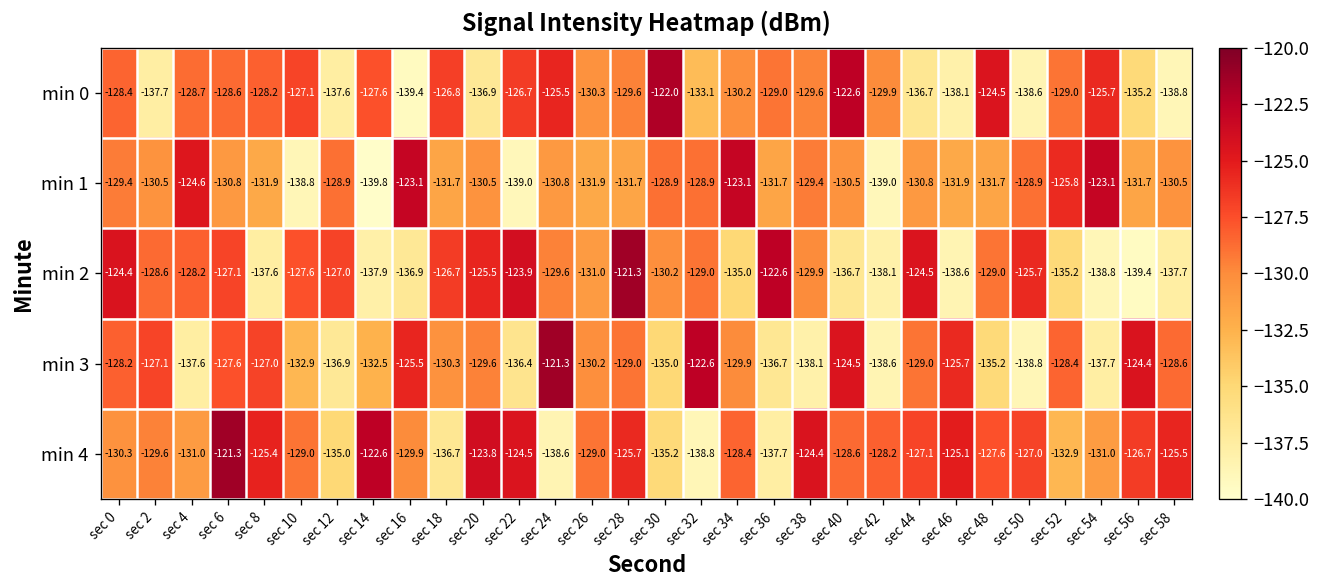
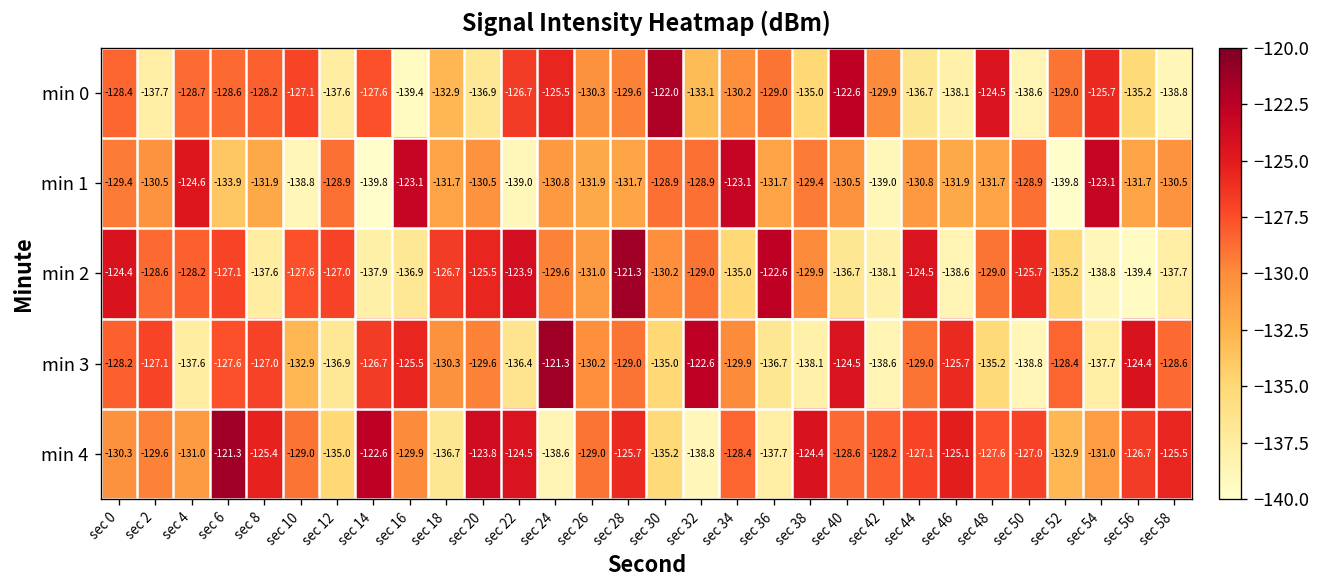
  {
    "min 0": {
      "sec 0": -128.4,
      "sec 2": -137.7,
      "sec 4": -128.7,
      "sec 6": -128.6,
      "sec 8": -128.2,
      "sec 10": -127.1,
      "sec 12": -137.6,
      "sec 14": -127.6,
      "sec 16": -139.4,
-     "sec 18": -126.8,
+     "sec 18": -132.9,
      "sec 20": -136.9,
      "sec 22": -126.7,
      "sec 24": -125.5,
      "sec 26": -130.3,
      "sec 28": -129.6,
      "sec 30": -122.0,
      "sec 32": -133.1,
      "sec 34": -130.2,
      "sec 36": -129.0,
-     "sec 38": -129.6,
+     "sec 38": -135.0,
      "sec 40": -122.6,
      "sec 42": -129.9,
      "sec 44": -136.7,
      "sec 46": -138.1,
      "sec 48": -124.5,
      "sec 50": -138.6,
      "sec 52": -129.0,
      "sec 54": -125.7,
      "sec 56": -135.2,
      "sec 58": -138.8
    },
    "min 1": {
      "sec 0": -129.4,
      "sec 2": -130.5,
      "sec 4": -124.6,
-     "sec 6": -130.8,
+     "sec 6": -133.9,
      "sec 8": -131.9,
      "sec 10": -138.8,
      "sec 12": -128.9,
      "sec 14": -139.8,
      "sec 16": -123.1,
      "sec 18": -131.7,
      "sec 20": -130.5,
      "sec 22": -139.0,
      "sec 24": -130.8,
      "sec 26": -131.9,
      "sec 28": -131.7,
      "sec 30": -128.9,
      "sec 32": -128.9,
      "sec 34": -123.1,
      "sec 36": -131.7,
      "sec 38": -129.4,
      "sec 40": -130.5,
      "sec 42": -139.0,
      "sec 44": -130.8,
      "sec 46": -131.9,
      "sec 48": -131.7,
      "sec 50": -128.9,
-     "sec 52": -125.8,
+     "sec 52": -139.8,
      "sec 54": -123.1,
      "sec 56": -131.7,
      "sec 58": -130.5
    },
    "min 2": {
      "sec 0": -124.4,
      "sec 2": -128.6,
      "sec 4": -128.2,
      "sec 6": -127.1,
      "sec 8": -137.6,
      "sec 10": -127.6,
      "sec 12": -127.0,
      "sec 14": -137.9,
      "sec 16": -136.9,
      "sec 18": -126.7,
      "sec 20": -125.5,
      "sec 22": -123.9,
      "sec 24": -129.6,
      "sec 26": -131.0,
      "sec 28": -121.3,
      "sec 30": -130.2,
      "sec 32": -129.0,
      "sec 34": -135.0,
      "sec 36": -122.6,
      "sec 38": -129.9,
      "sec 40": -136.7,
      "sec 42": -138.1,
      "sec 44": -124.5,
      "sec 46": -138.6,
      "sec 48": -129.0,
      "sec 50": -125.7,
      "sec 52": -135.2,
      "sec 54": -138.8,
      "sec 56": -139.4,
      "sec 58": -137.7
    },
    "min 3": {
      "sec 0": -128.2,
      "sec 2": -127.1,
      "sec 4": -137.6,
      "sec 6": -127.6,
      "sec 8": -127.0,
      "sec 10": -132.9,
      "sec 12": -136.9,
-     "sec 14": -132.5,
+     "sec 14": -126.7,
      "sec 16": -125.5,
      "sec 18": -130.3,
      "sec 20": -129.6,
      "sec 22": -136.4,
      "sec 24": -121.3,
      "sec 26": -130.2,
      "sec 28": -129.0,
      "sec 30": -135.0,
      "sec 32": -122.6,
      "sec 34": -129.9,
      "sec 36": -136.7,
      "sec 38": -138.1,
      "sec 40": -124.5,
      "sec 42": -138.6,
      "sec 44": -129.0,
      "sec 46": -125.7,
      "sec 48": -135.2,
      "sec 50": -138.8,
      "sec 52": -128.4,
      "sec 54": -137.7,
      "sec 56": -124.4,
      "sec 58": -128.6
    },
    "min 4": {
      "sec 0": -130.3,
      "sec 2": -129.6,
      "sec 4": -131.0,
      "sec 6": -121.3,
      "sec 8": -125.4,
      "sec 10": -129.0,
      "sec 12": -135.0,
      "sec 14": -122.6,
      "sec 16": -129.9,
      "sec 18": -136.7,
      "sec 20": -123.8,
      "sec 22": -124.5,
      "sec 24": -138.6,
      "sec 26": -129.0,
      "sec 28": -125.7,
      "sec 30": -135.2,
      "sec 32": -138.8,
      "sec 34": -128.4,
      "sec 36": -137.7,
      "sec 38": -124.4,
      "sec 40": -128.6,
      "sec 42": -128.2,
      "sec 44": -127.1,
      "sec 46": -125.1,
      "sec 48": -127.6,
      "sec 50": -127.0,
      "sec 52": -132.9,
      "sec 54": -131.0,
      "sec 56": -126.7,
      "sec 58": -125.5
    }
  }
